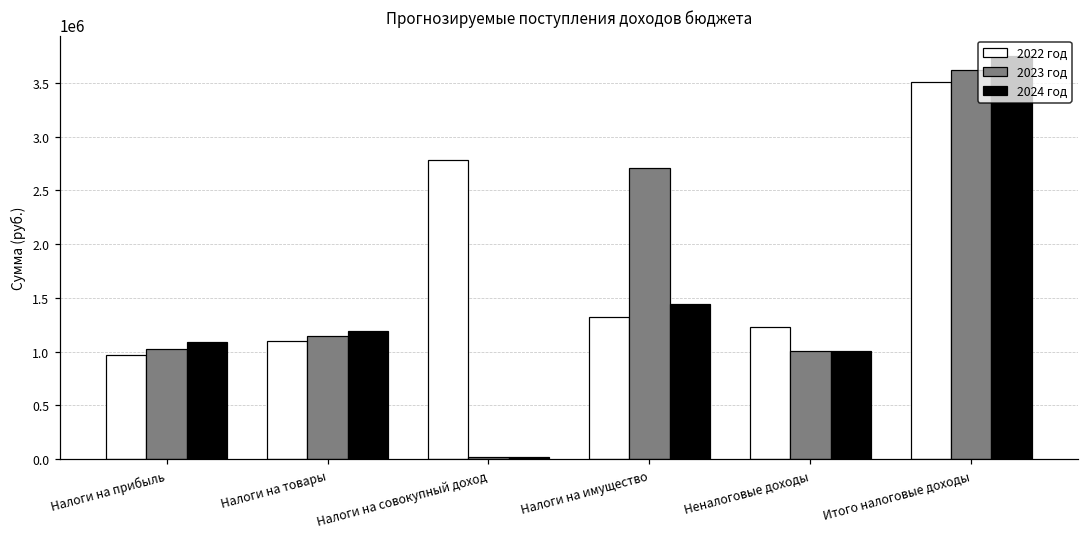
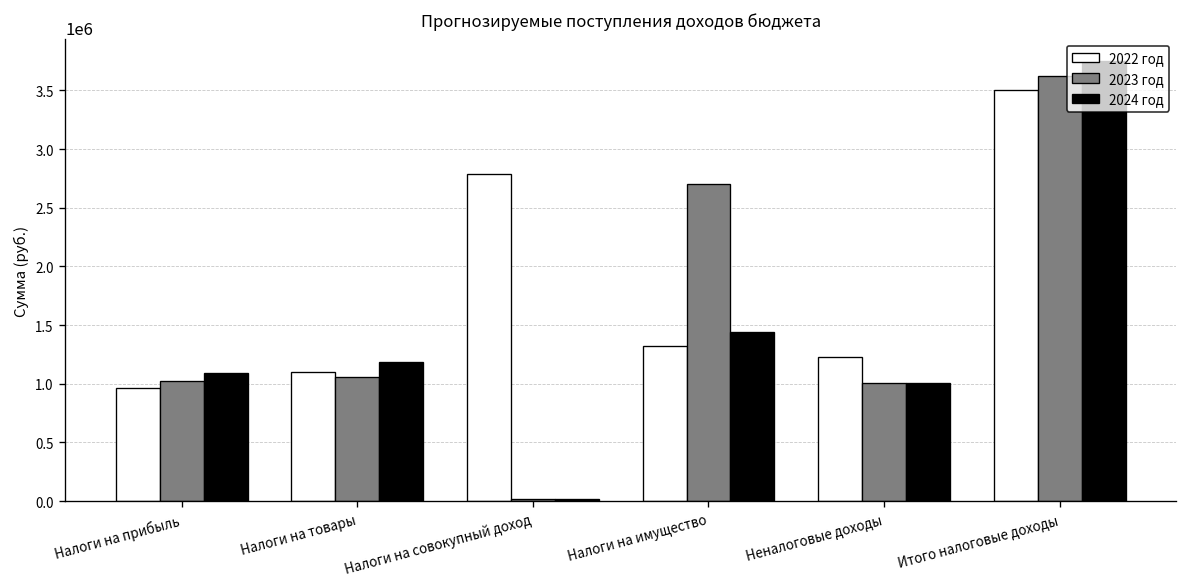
  {
    "2022 год": {
      "Налоги на прибыль": 1000000,
      "Налоги на товары": 1100000,
      "Налоги на совокупный доход": 2800000,
      "Налоги на имущество": 1300000,
      "Неналоговые доходы": 1200000,
      "Итого налоговые доходы": 3500000
    },
    "2023 год": {
      "Налоги на прибыль": 1000000,
-     "Налоги на товары": 1140000,
+     "Налоги на товары": 1060000,
      "Налоги на имущество": 2700000,
      "Неналоговые доходы": 1000000,
      "Итого налоговые доходы": 3600000
    },
    "2024 год": {
      "Налоги на прибыль": 1100000,
      "Налоги на товары": 1200000,
      "Налоги на имущество": 1400000,
      "Неналоговые доходы": 1000000
    }
  }
